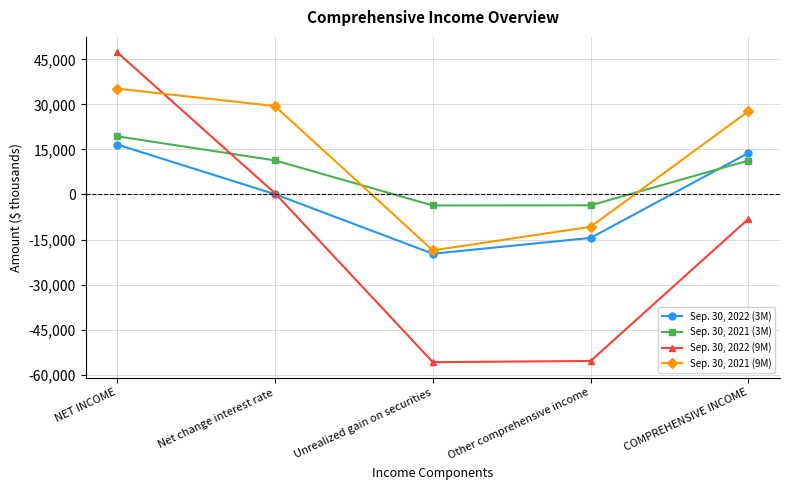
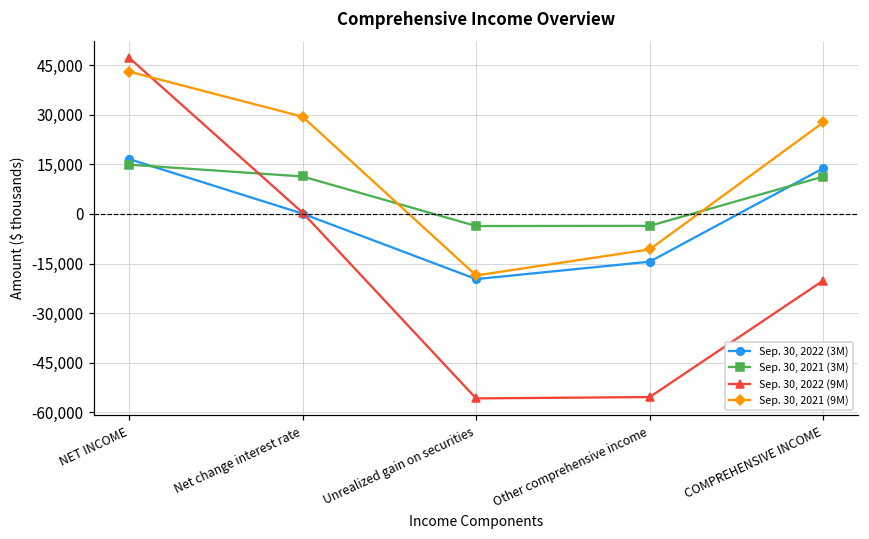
  {
    "Sep. 30, 2022 (3M)": {
      "NET INCOME": "17,000",
      "Unrealized gain on securities": "-20,000",
      "Other comprehensive income": "-14,000",
      "COMPREHENSIVE INCOME": "14,000"
    },
    "Sep. 30, 2021 (3M)": {
-     "NET INCOME": "19,000",
+     "NET INCOME": "15,000",
      "Net change interest rate": "11,000",
      "Unrealized gain on securities": "-4,000",
      "Other comprehensive income": "-4,000",
      "COMPREHENSIVE INCOME": "11,000"
    },
    "Sep. 30, 2022 (9M)": {
      "NET INCOME": "47,000",
      "Unrealized gain on securities": "-56,000",
      "Other comprehensive income": "-55,000",
-     "COMPREHENSIVE INCOME": "-8,000"
+     "COMPREHENSIVE INCOME": "-20,000"
    },
    "Sep. 30, 2021 (9M)": {
-     "NET INCOME": "35,000",
+     "NET INCOME": "43,000",
      "Net change interest rate": "29,000",
      "Unrealized gain on securities": "-19,000",
      "Other comprehensive income": "-11,000",
      "COMPREHENSIVE INCOME": "28,000"
    }
  }
